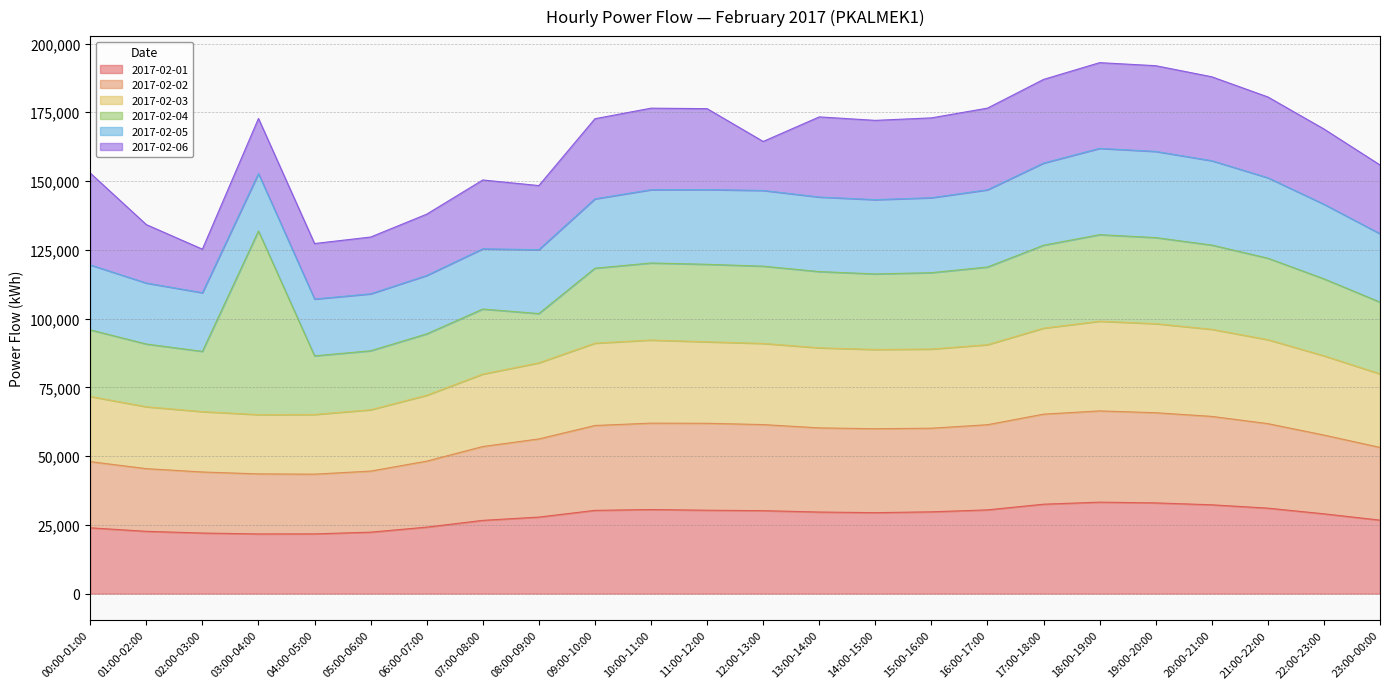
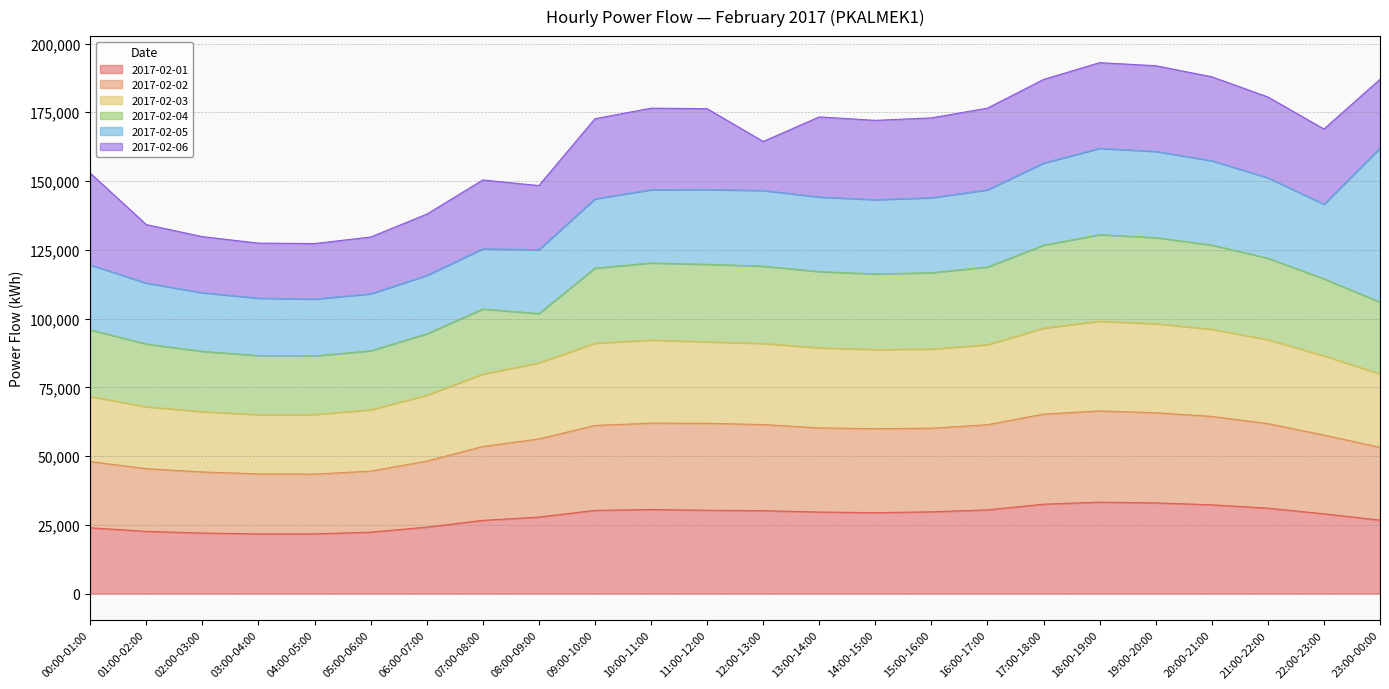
  {
    "2017-02-04": {
      "00:00-01:00": "24,000",
      "01:00-02:00": "23,000",
      "02:00-03:00": "22,000",
-     "03:00-04:00": "67,000",
+     "03:00-04:00": "21,000",
      "04:00-05:00": "21,000",
      "05:00-06:00": "21,000",
      "06:00-07:00": "22,000",
      "07:00-08:00": "24,000",
      "08:00-09:00": "18,000",
      "09:00-10:00": "27,000",
      "10:00-11:00": "28,000",
      "11:00-12:00": "28,000",
      "12:00-13:00": "28,000",
      "13:00-14:00": "28,000",
      "14:00-15:00": "27,000",
      "15:00-16:00": "28,000",
      "16:00-17:00": "28,000",
      "17:00-18:00": "30,000",
      "18:00-19:00": "31,000",
      "19:00-20:00": "31,000",
      "20:00-21:00": "31,000",
      "21:00-22:00": "30,000",
      "22:00-23:00": "28,000",
      "23:00-00:00": "26,000"
    },
    "2017-02-05": {
      "00:00-01:00": "24,000",
      "01:00-02:00": "22,000",
      "02:00-03:00": "21,000",
      "03:00-04:00": "21,000",
      "04:00-05:00": "21,000",
      "05:00-06:00": "21,000",
      "06:00-07:00": "21,000",
      "07:00-08:00": "22,000",
      "08:00-09:00": "23,000",
      "09:00-10:00": "25,000",
      "10:00-11:00": "27,000",
      "11:00-12:00": "27,000",
      "12:00-13:00": "28,000",
      "13:00-14:00": "27,000",
      "14:00-15:00": "27,000",
      "15:00-16:00": "27,000",
      "16:00-17:00": "28,000",
      "17:00-18:00": "30,000",
      "18:00-19:00": "31,000",
      "19:00-20:00": "31,000",
      "20:00-21:00": "31,000",
      "21:00-22:00": "29,000",
      "22:00-23:00": "27,000",
-     "23:00-00:00": "25,000"
+     "23:00-00:00": "56,000"
    },
    "2017-02-06": {
      "00:00-01:00": "33,000",
      "01:00-02:00": "21,000",
-     "02:00-03:00": "16,000",
+     "02:00-03:00": "20,000",
      "03:00-04:00": "20,000",
      "04:00-05:00": "20,000",
      "05:00-06:00": "21,000",
      "06:00-07:00": "22,000",
      "07:00-08:00": "25,000",
      "08:00-09:00": "23,000",
      "09:00-10:00": "29,000",
      "10:00-11:00": "30,000",
      "11:00-12:00": "29,000",
      "12:00-13:00": "18,000",
      "13:00-14:00": "29,000",
      "14:00-15:00": "29,000",
      "15:00-16:00": "29,000",
      "16:00-17:00": "30,000",
      "17:00-18:00": "30,000",
      "18:00-19:00": "31,000",
      "19:00-20:00": "31,000",
      "20:00-21:00": "31,000",
      "21:00-22:00": "29,000",
      "22:00-23:00": "27,000",
      "23:00-00:00": "25,000"
    }
  }
